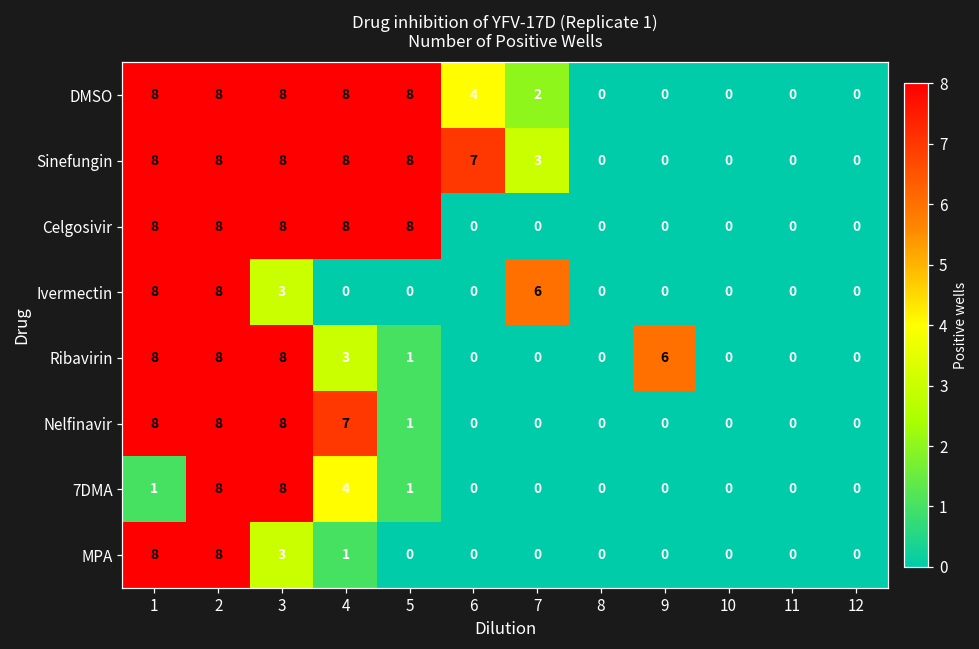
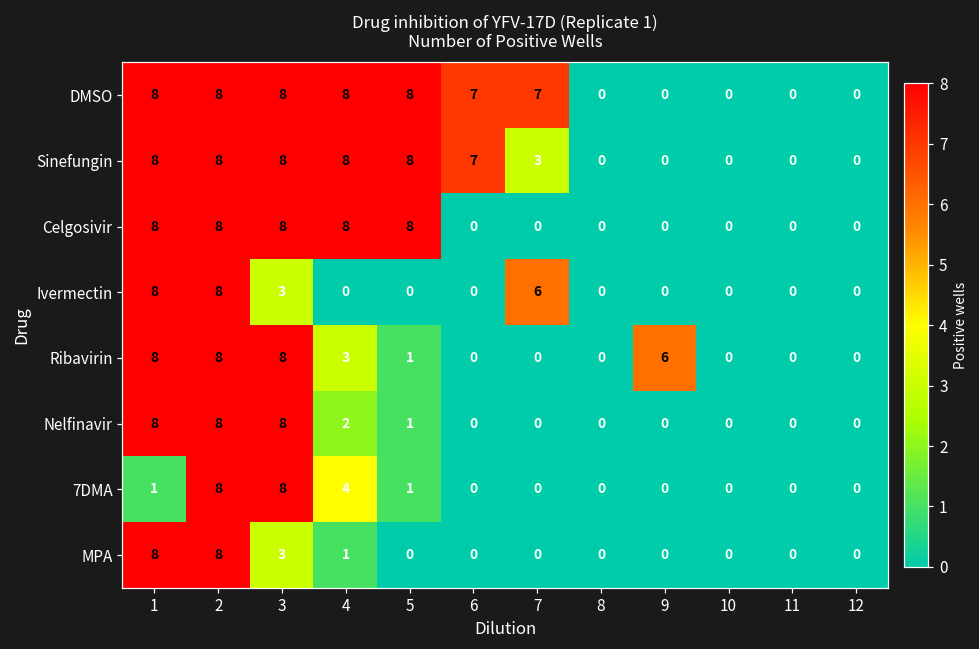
  {
    "DMSO": {
      "1": 8,
      "2": 8,
      "3": 8,
      "4": 8,
      "5": 8,
-     "6": 4,
-     "7": 2,
+     "6": 7,
+     "7": 7,
      "8": 0,
      "9": 0,
      "10": 0,
      "11": 0,
      "12": 0
    },
    "Sinefungin": {
      "1": 8,
      "2": 8,
      "3": 8,
      "4": 8,
      "5": 8,
      "6": 7,
      "7": 3,
      "8": 0,
      "9": 0,
      "10": 0,
      "11": 0,
      "12": 0
    },
    "Celgosivir": {
      "1": 8,
      "2": 8,
      "3": 8,
      "4": 8,
      "5": 8,
      "6": 0,
      "7": 0,
      "8": 0,
      "9": 0,
      "10": 0,
      "11": 0,
      "12": 0
    },
    "Ivermectin": {
      "1": 8,
      "2": 8,
      "3": 3,
      "4": 0,
      "5": 0,
      "6": 0,
      "7": 6,
      "8": 0,
      "9": 0,
      "10": 0,
      "11": 0,
      "12": 0
    },
    "Ribavirin": {
      "1": 8,
      "2": 8,
      "3": 8,
      "4": 3,
      "5": 1,
      "6": 0,
      "7": 0,
      "8": 0,
      "9": 6,
      "10": 0,
      "11": 0,
      "12": 0
    },
    "Nelfinavir": {
      "1": 8,
      "2": 8,
      "3": 8,
-     "4": 7,
+     "4": 2,
      "5": 1,
      "6": 0,
      "7": 0,
      "8": 0,
      "9": 0,
      "10": 0,
      "11": 0,
      "12": 0
    },
    "7DMA": {
      "1": 1,
      "2": 8,
      "3": 8,
      "4": 4,
      "5": 1,
      "6": 0,
      "7": 0,
      "8": 0,
      "9": 0,
      "10": 0,
      "11": 0,
      "12": 0
    },
    "MPA": {
      "1": 8,
      "2": 8,
      "3": 3,
      "4": 1,
      "5": 0,
      "6": 0,
      "7": 0,
      "8": 0,
      "9": 0,
      "10": 0,
      "11": 0,
      "12": 0
    }
  }
